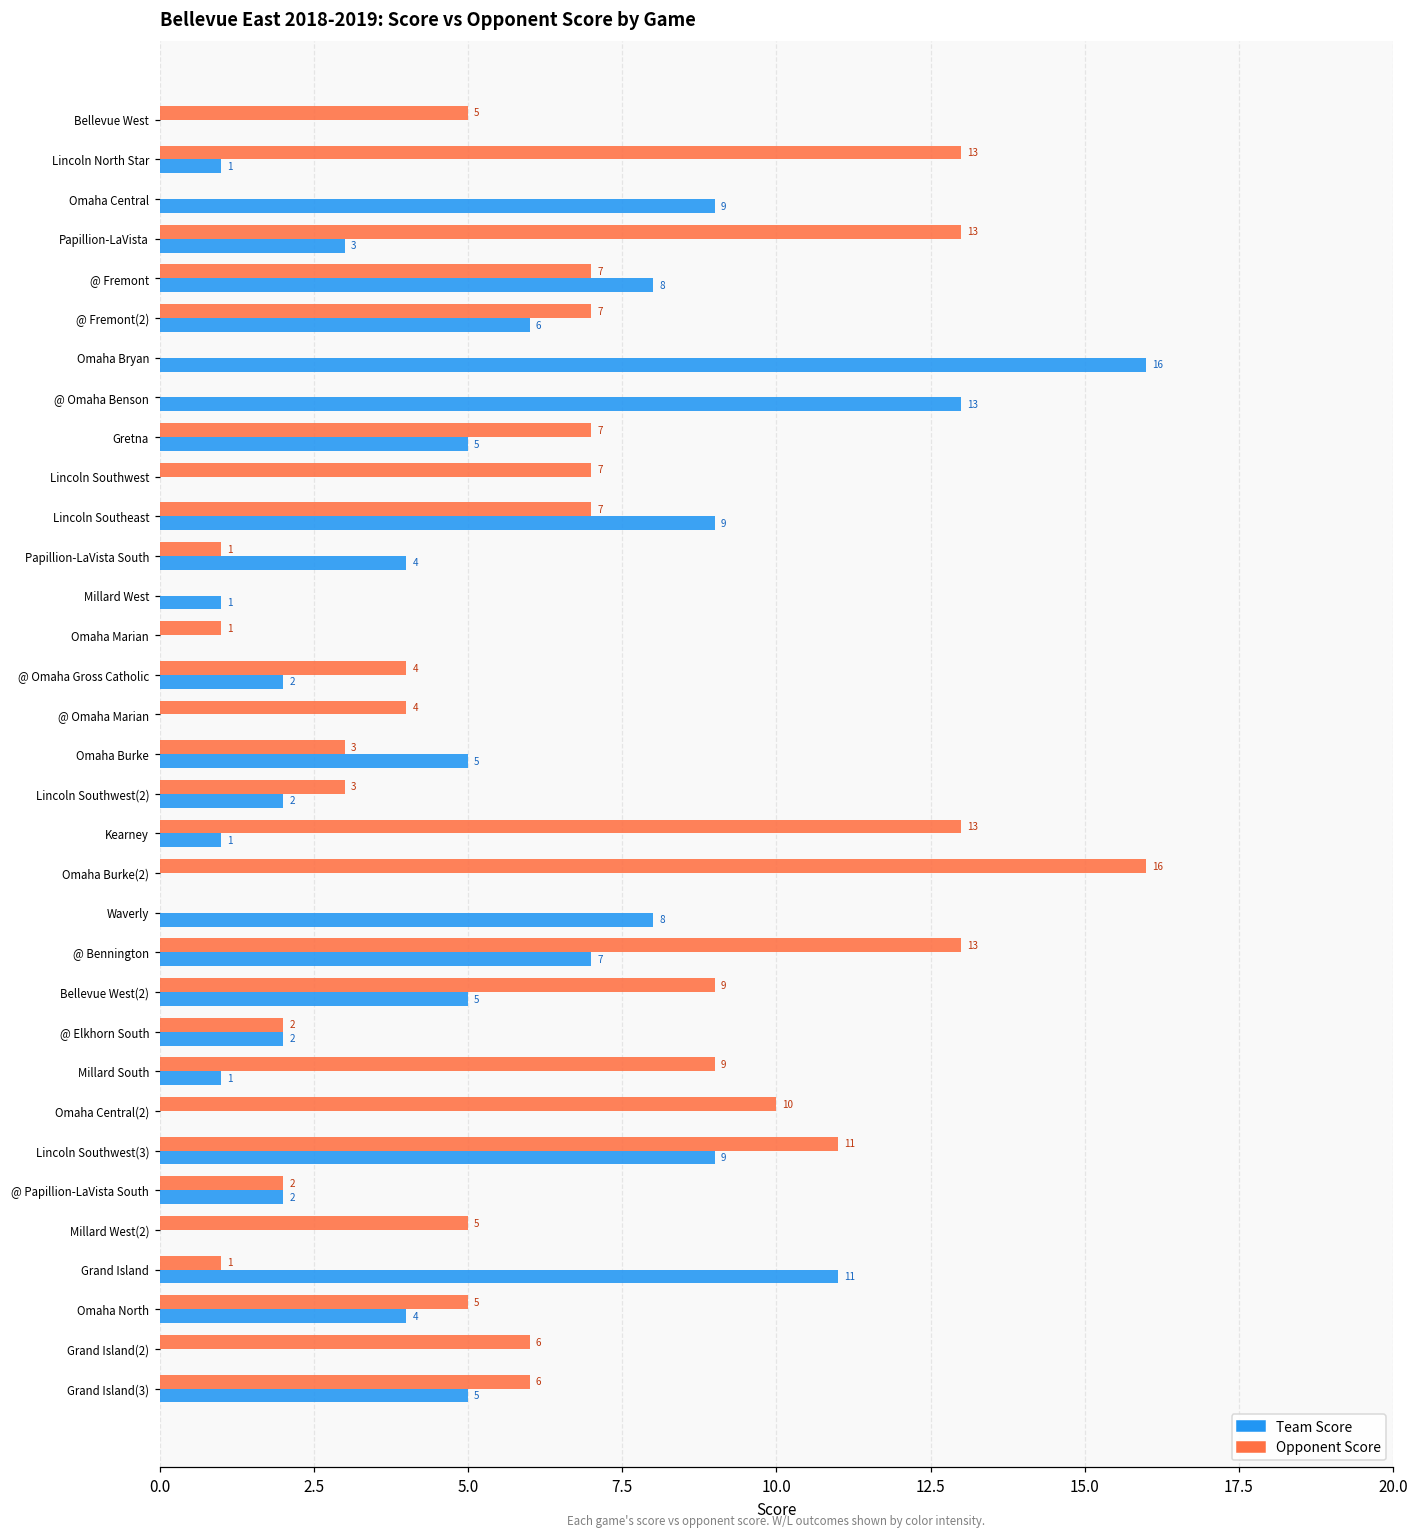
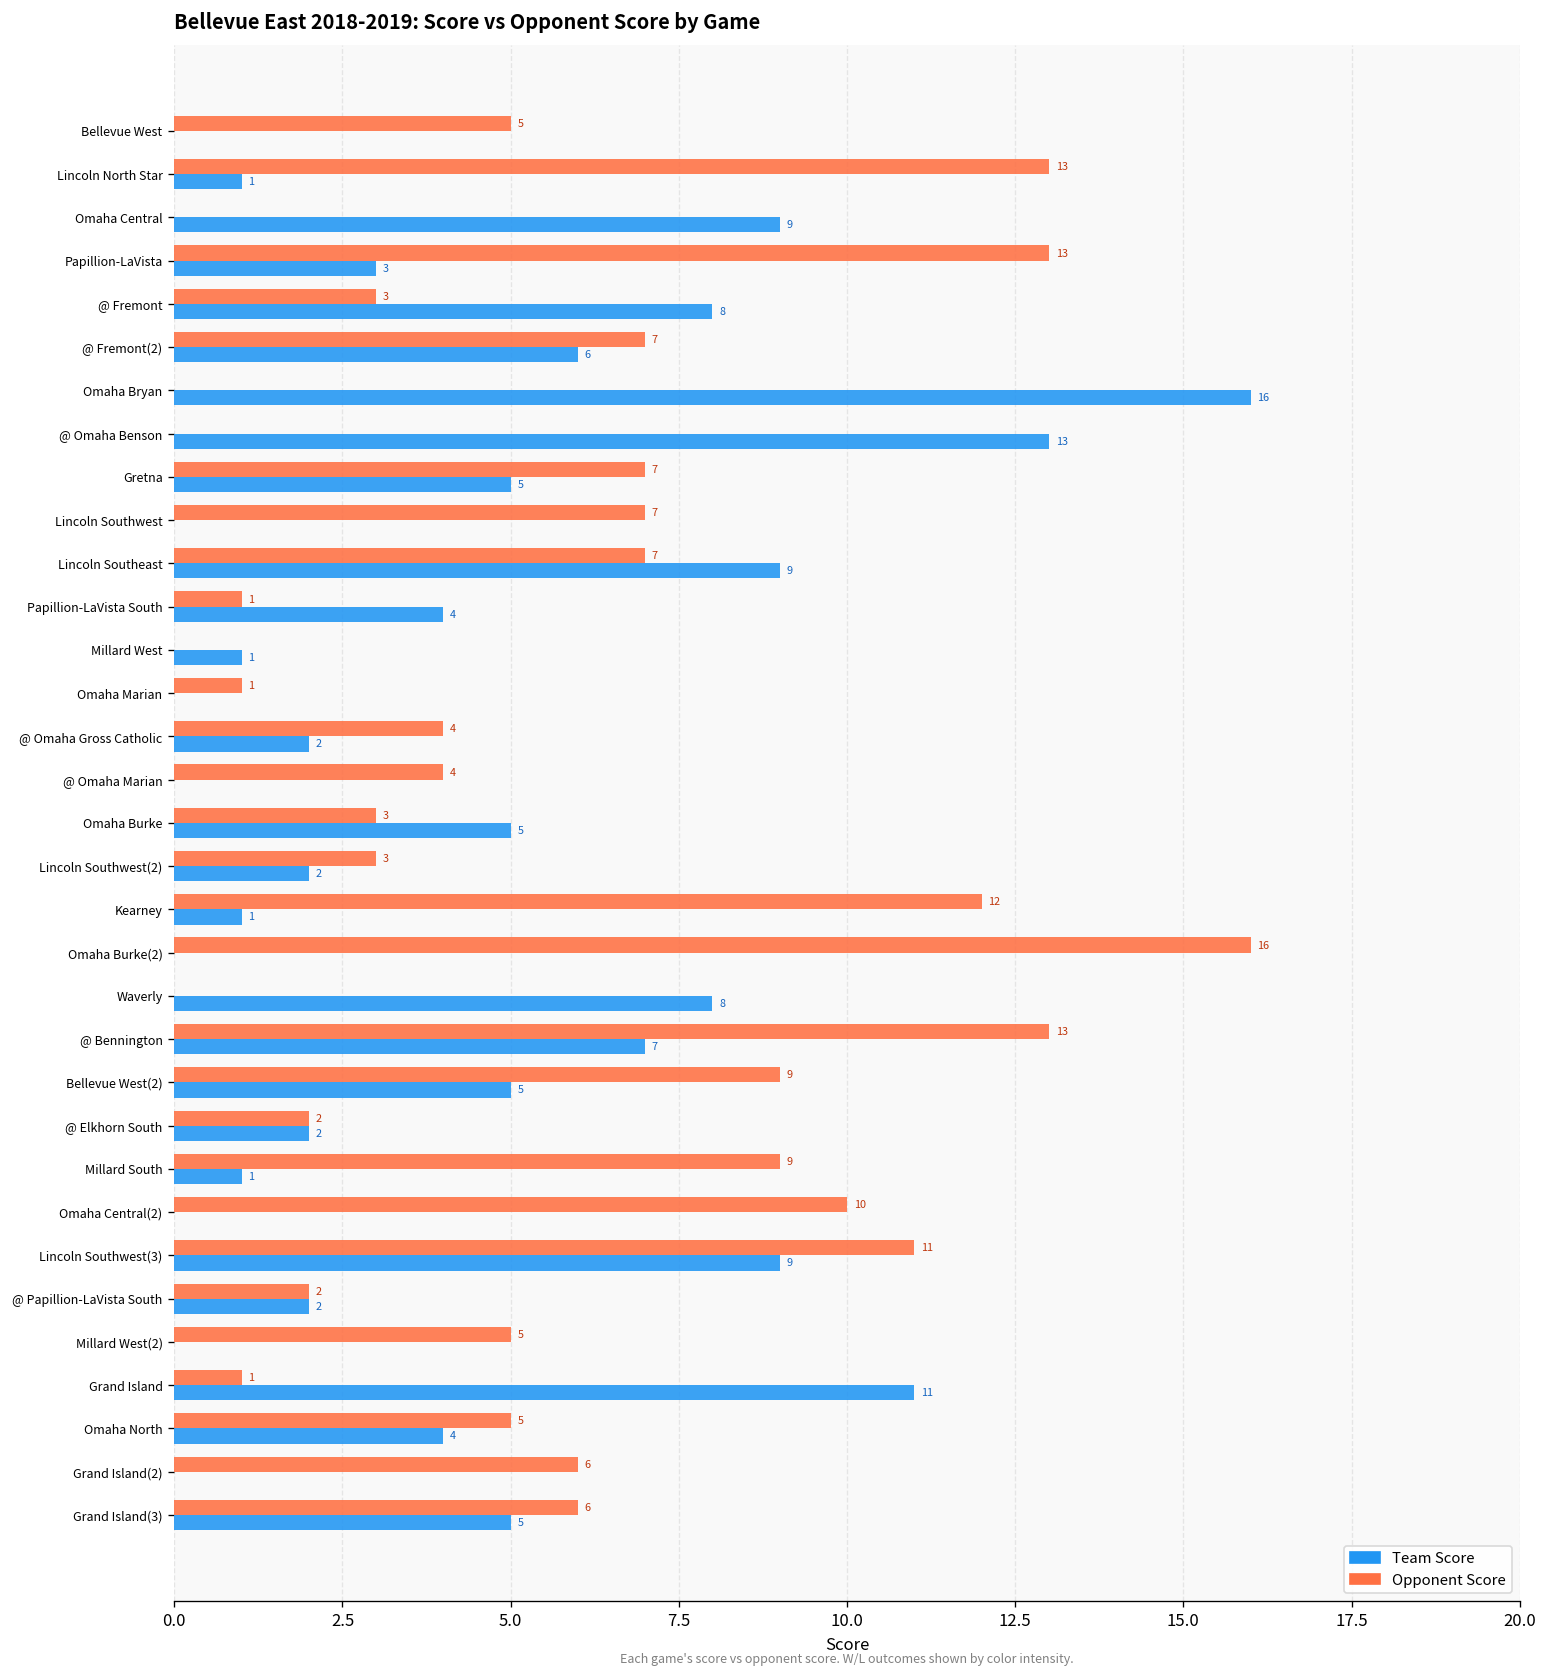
  {
    "Team Score": {
      "Lincoln North Star": 1,
      "Omaha Central": 9,
      "Papillion-LaVista": 3,
      "@ Fremont": 8,
      "@ Fremont(2)": 6,
      "Omaha Bryan": 16,
      "@ Omaha Benson": 13,
      "Gretna": 5,
      "Lincoln Southeast": 9,
      "Papillion-LaVista South": 4,
      "Millard West": 1,
      "@ Omaha Gross Catholic": 2,
      "Omaha Burke": 5,
      "Lincoln Southwest(2)": 2,
      "Kearney": 1,
      "Waverly": 8,
      "@ Bennington": 7,
      "Bellevue West(2)": 5,
      "@ Elkhorn South": 2,
      "Millard South": 1,
      "Lincoln Southwest(3)": 9,
      "@ Papillion-LaVista South": 2,
      "Grand Island": 11,
      "Omaha North": 4,
      "Grand Island(3)": 5
    },
    "Opponent Score": {
      "Bellevue West": 5,
      "Lincoln North Star": 13,
      "Papillion-LaVista": 13,
-     "@ Fremont": 7,
+     "@ Fremont": 3,
      "@ Fremont(2)": 7,
      "Gretna": 7,
      "Lincoln Southwest": 7,
      "Lincoln Southeast": 7,
      "Papillion-LaVista South": 1,
      "Omaha Marian": 1,
      "@ Omaha Gross Catholic": 4,
      "@ Omaha Marian": 4,
      "Omaha Burke": 3,
      "Lincoln Southwest(2)": 3,
-     "Kearney": 13,
+     "Kearney": 12,
      "Omaha Burke(2)": 16,
      "@ Bennington": 13,
      "Bellevue West(2)": 9,
      "@ Elkhorn South": 2,
      "Millard South": 9,
      "Omaha Central(2)": 10,
      "Lincoln Southwest(3)": 11,
      "@ Papillion-LaVista South": 2,
      "Millard West(2)": 5,
      "Grand Island": 1,
      "Omaha North": 5,
      "Grand Island(2)": 6,
      "Grand Island(3)": 6
    }
  }
